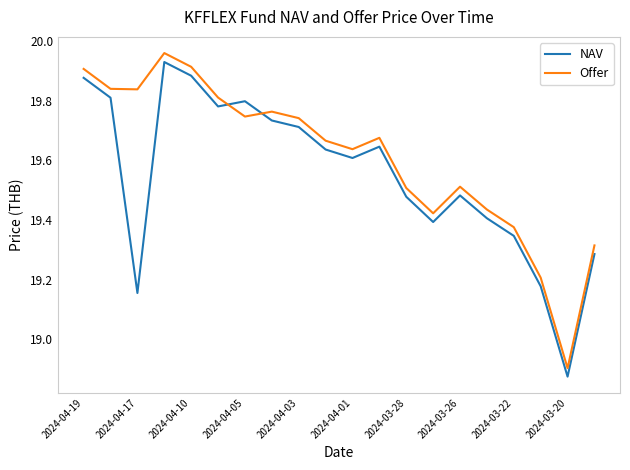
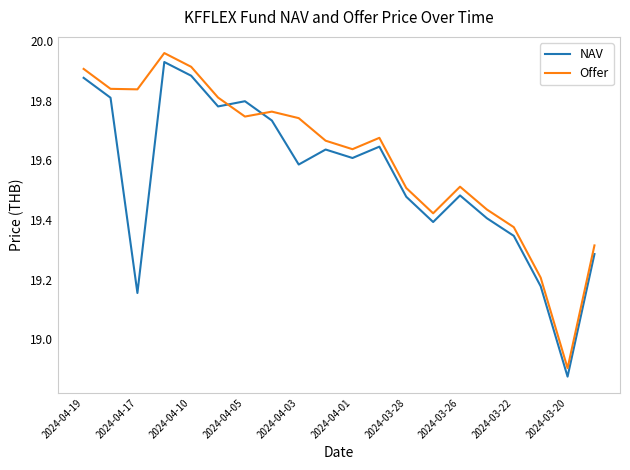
  {
    "NAV": {
      "2024-04-19": 19.88,
      "2024-04-17": 19.16,
      "2024-04-10": 19.88,
      "2024-04-05": 19.80,
-     "2024-04-03": 19.71,
+     "2024-04-03": 19.59,
      "2024-04-01": 19.61,
      "2024-03-28": 19.48,
      "2024-03-26": 19.48,
      "2024-03-22": 19.35,
      "2024-03-20": 18.87
    },
    "Offer": {
      "2024-04-19": 19.91,
      "2024-04-17": 19.84,
      "2024-04-10": 19.91,
      "2024-04-05": 19.75,
      "2024-04-03": 19.74,
      "2024-04-01": 19.64,
      "2024-03-28": 19.51,
      "2024-03-26": 19.51,
      "2024-03-22": 19.38,
      "2024-03-20": 18.90
    }
  }
